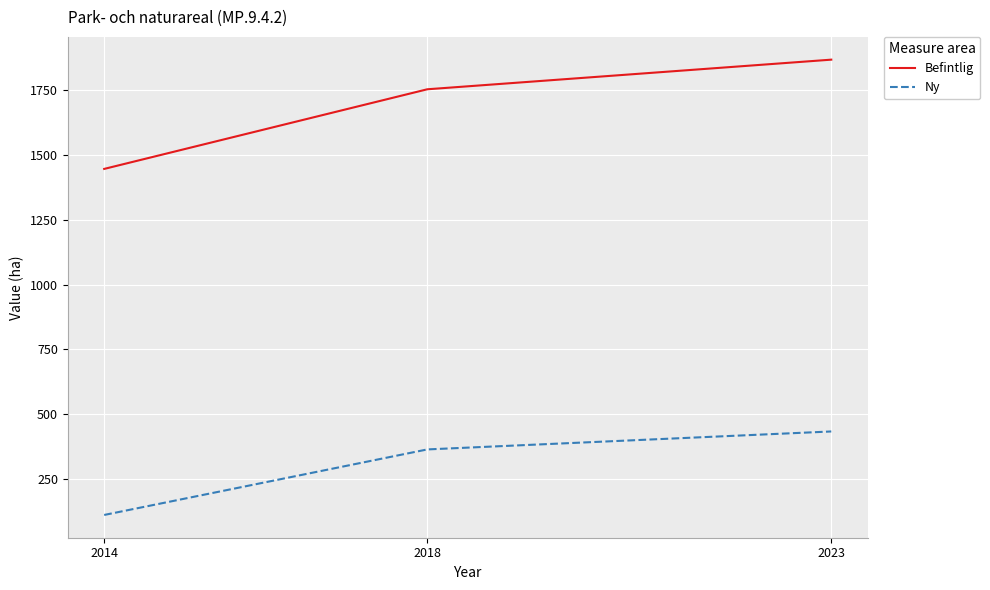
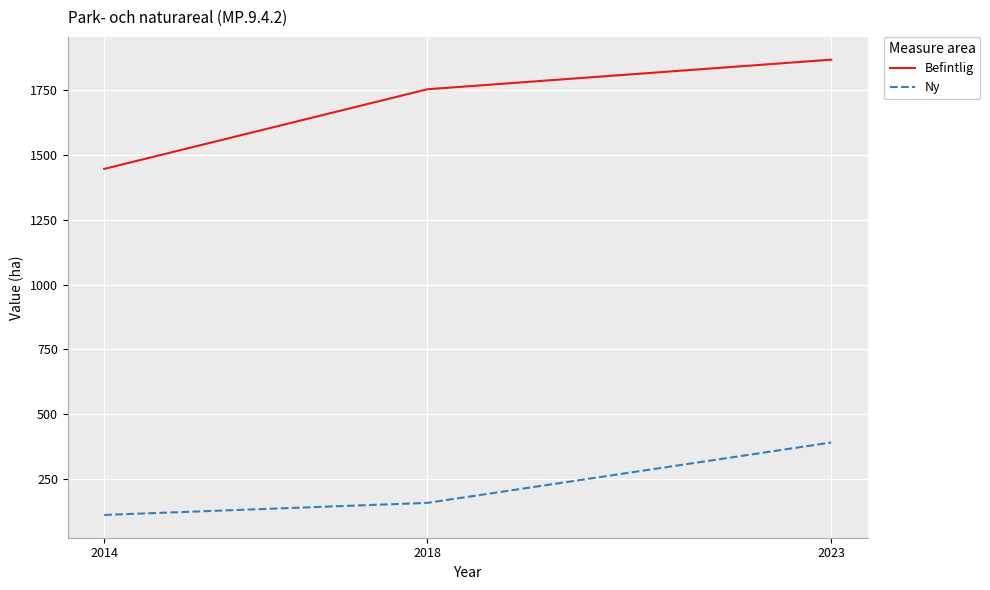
  {
    "Befintlig": {
      "2014": 1450,
      "2018": 1750,
      "2023": 1870
    },
    "Ny": {
      "2014": 110,
-     "2018": 360,
-     "2023": 430
+     "2018": 160,
+     "2023": 390
    }
  }
